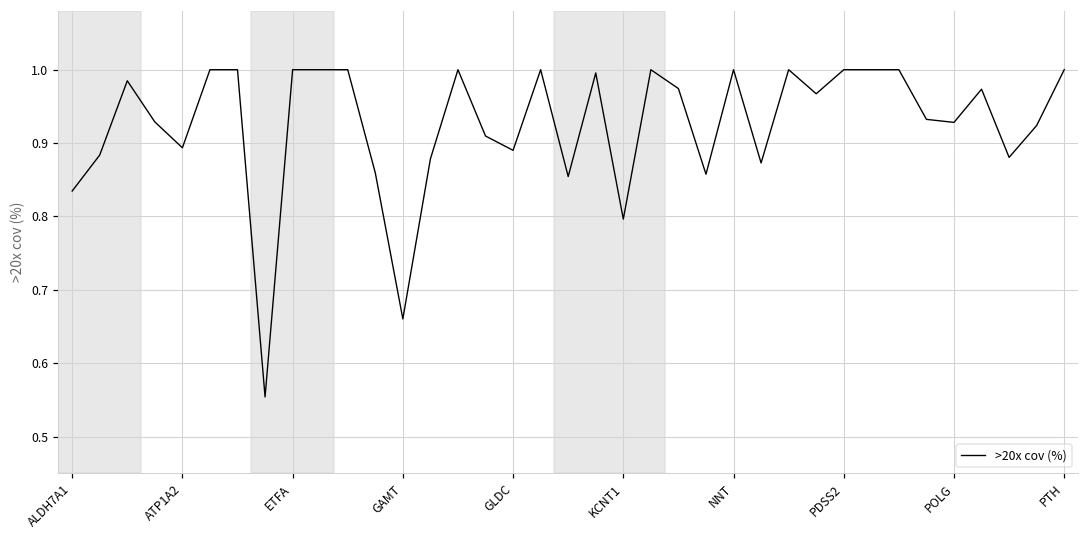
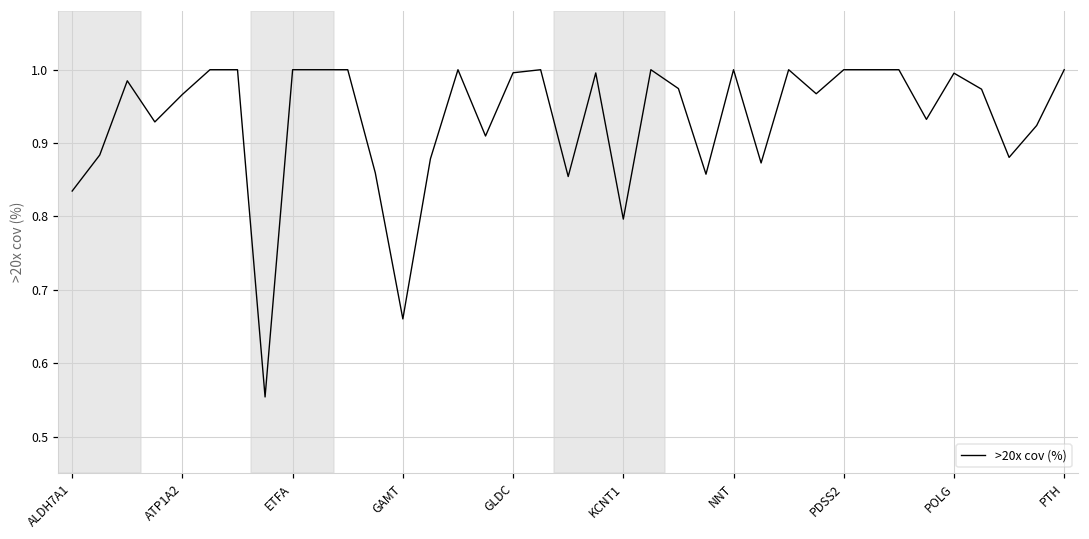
  {
    "ALDH7A1": 0.83,
-   "ATP1A2": 0.89,
+   "ATP1A2": 0.97,
    "ETFA": 1.00,
    "GAMT": 0.66,
-   "GLDC": 0.89,
+   "GLDC": 1.00,
    "KCNT1": 0.80,
    "NNT": 1.00,
    "PDSS2": 1.00,
-   "POLG": 0.93,
+   "POLG": 1.00,
    "PTH": 1.00
  }
